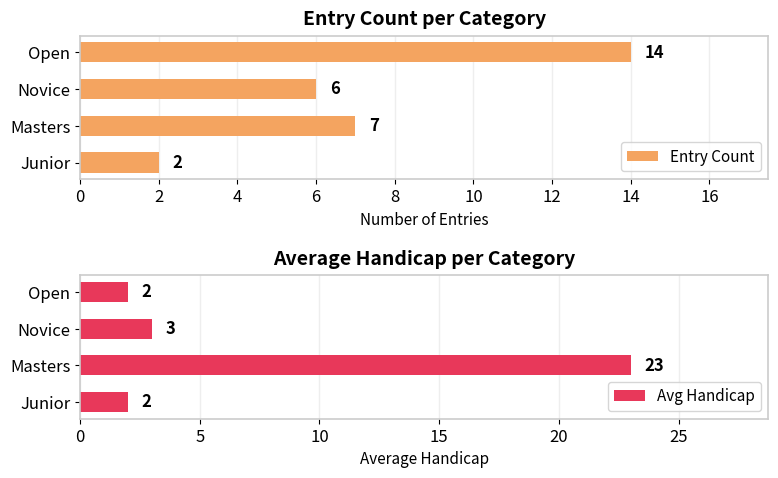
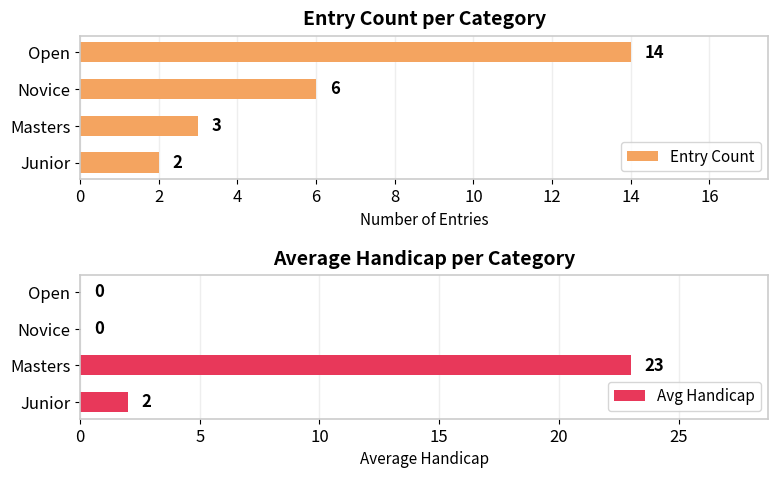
  {
    "Entry Count per Category": {
      "Open": 14,
      "Novice": 6,
-     "Masters": 7,
+     "Masters": 3,
      "Junior": 2
    },
    "Average Handicap per Category": {
-     "Open": 2,
-     "Novice": 3,
+     "Open": 0,
+     "Novice": 0,
      "Masters": 23,
      "Junior": 2
    }
  }
